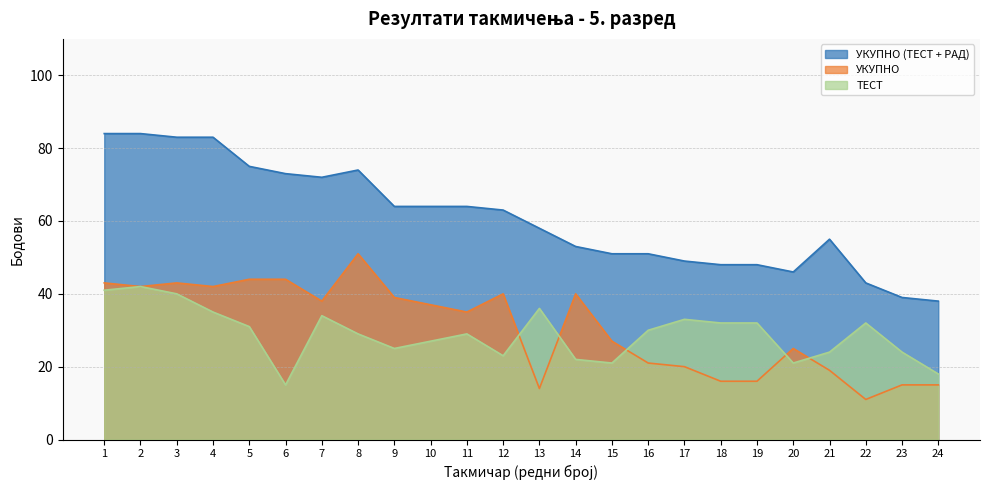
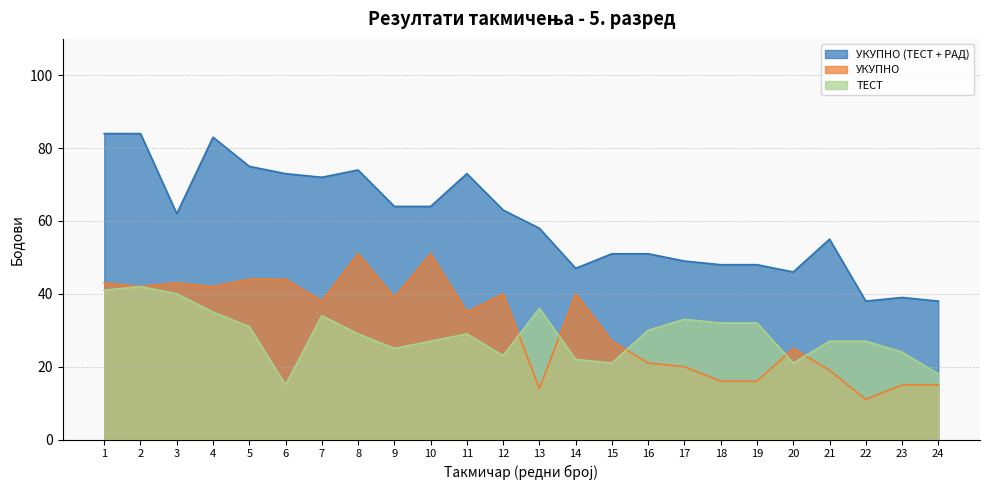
  {
    "УКУПНО (ТЕСТ + РАД)": {
      "1": 84,
      "2": 84,
-     "3": 83,
+     "3": 62,
      "4": 83,
      "5": 75,
      "6": 73,
      "7": 72,
      "8": 74,
      "9": 64,
      "10": 64,
-     "11": 64,
+     "11": 73,
      "12": 63,
      "13": 58,
-     "14": 53,
+     "14": 47,
      "15": 51,
      "16": 51,
      "17": 49,
      "18": 48,
      "19": 48,
      "20": 46,
      "21": 55,
-     "22": 43,
+     "22": 38,
      "23": 39,
      "24": 38
    },
    "УКУПНО": {
      "1": 43,
      "3": 43,
      "4": 42,
      "5": 44,
      "6": 44,
      "7": 38,
      "8": 51,
      "9": 39,
-     "10": 37,
+     "10": 51,
      "11": 35,
      "12": 40,
      "13": 14,
      "14": 40,
      "15": 27,
      "16": 21,
      "17": 20,
      "18": 16,
      "19": 16,
      "20": 25,
      "21": 19,
      "22": 11,
      "23": 15,
      "24": 15
    },
    "ТЕСТ": {
      "1": 41,
      "3": 40,
      "4": 35,
      "5": 31,
      "6": 15,
      "7": 34,
      "8": 29,
      "9": 25,
      "10": 27,
      "11": 29,
      "12": 23,
      "13": 36,
      "14": 22,
      "15": 21,
      "16": 30,
      "17": 33,
      "18": 32,
      "19": 32,
      "20": 21,
-     "21": 24,
-     "22": 32,
+     "21": 27,
+     "22": 27,
      "23": 24,
      "24": 18
    }
  }
